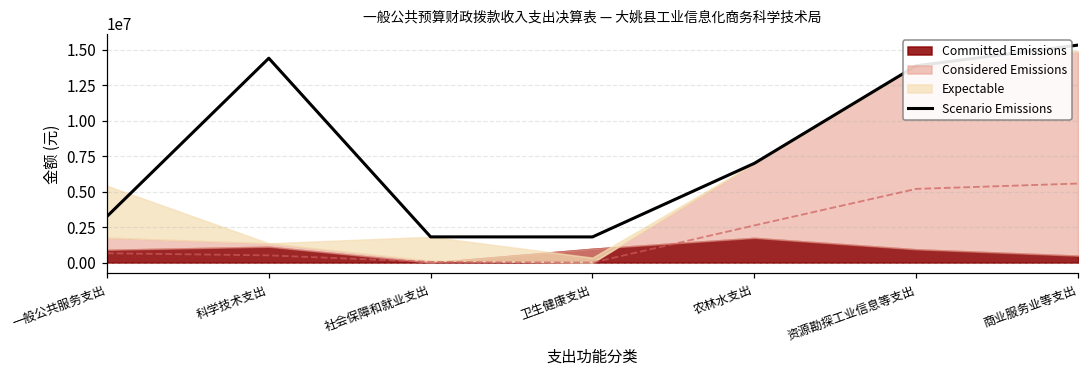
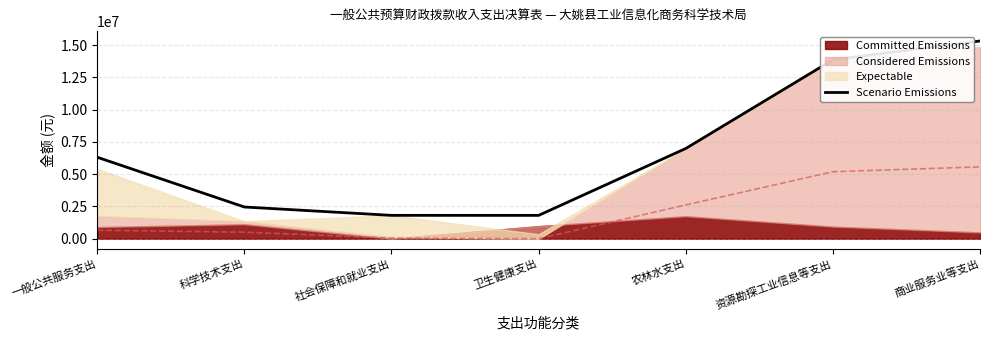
  {
    "Committed Emissions": {
      "一般公共服务支出": 900000,
      "科学技术支出": 1100000,
      "农林水支出": 1700000,
      "资源勘探工业信息等支出": 900000,
      "商业服务业等支出": 500000
    },
    "Scenario Emissions": {
-     "一般公共服务支出": 3200000,
-     "科学技术支出": 14400000,
+     "一般公共服务支出": 6300000,
+     "科学技术支出": 2500000,
      "卫生健康支出": 1800000,
      "商业服务业等支出": 15300000
    }
  }
